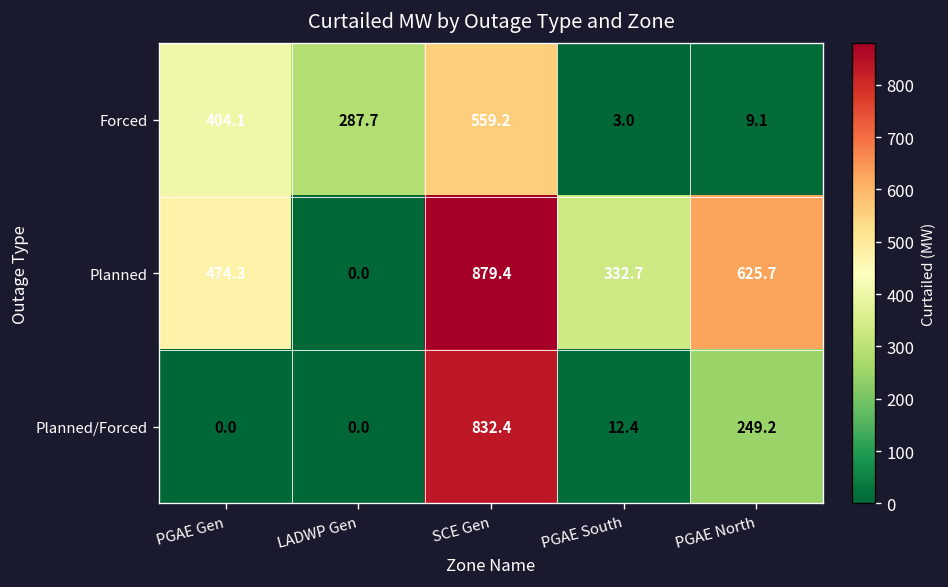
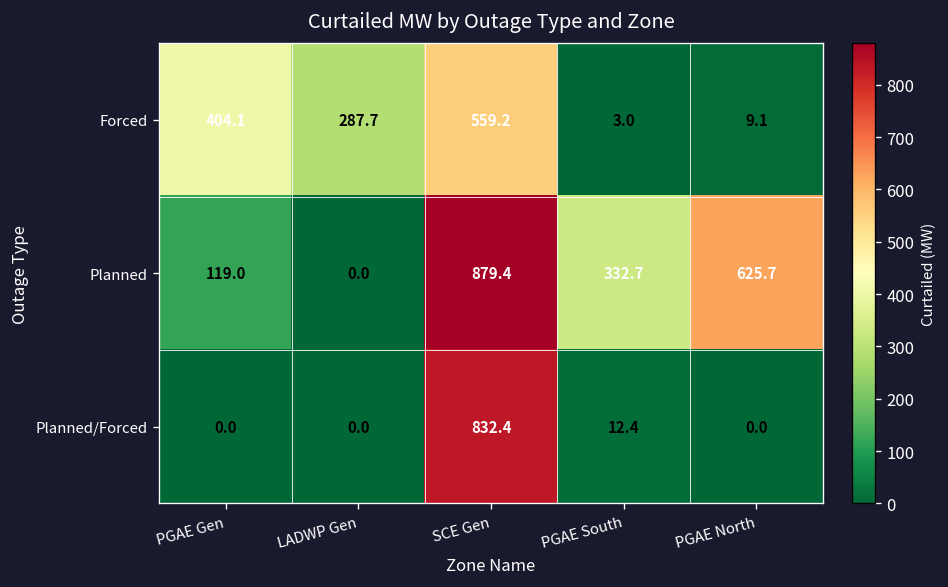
  {
    "Forced": {
      "PGAE Gen": 404.1,
      "LADWP Gen": 287.7,
      "SCE Gen": 559.2,
      "PGAE South": 3.0,
      "PGAE North": 9.1
    },
    "Planned": {
-     "PGAE Gen": 474.3,
+     "PGAE Gen": 119.0,
      "LADWP Gen": 0.0,
      "SCE Gen": 879.4,
      "PGAE South": 332.7,
      "PGAE North": 625.7
    },
    "Planned/Forced": {
      "PGAE Gen": 0.0,
      "LADWP Gen": 0.0,
      "SCE Gen": 832.4,
      "PGAE South": 12.4,
-     "PGAE North": 249.2
+     "PGAE North": 0.0
    }
  }
